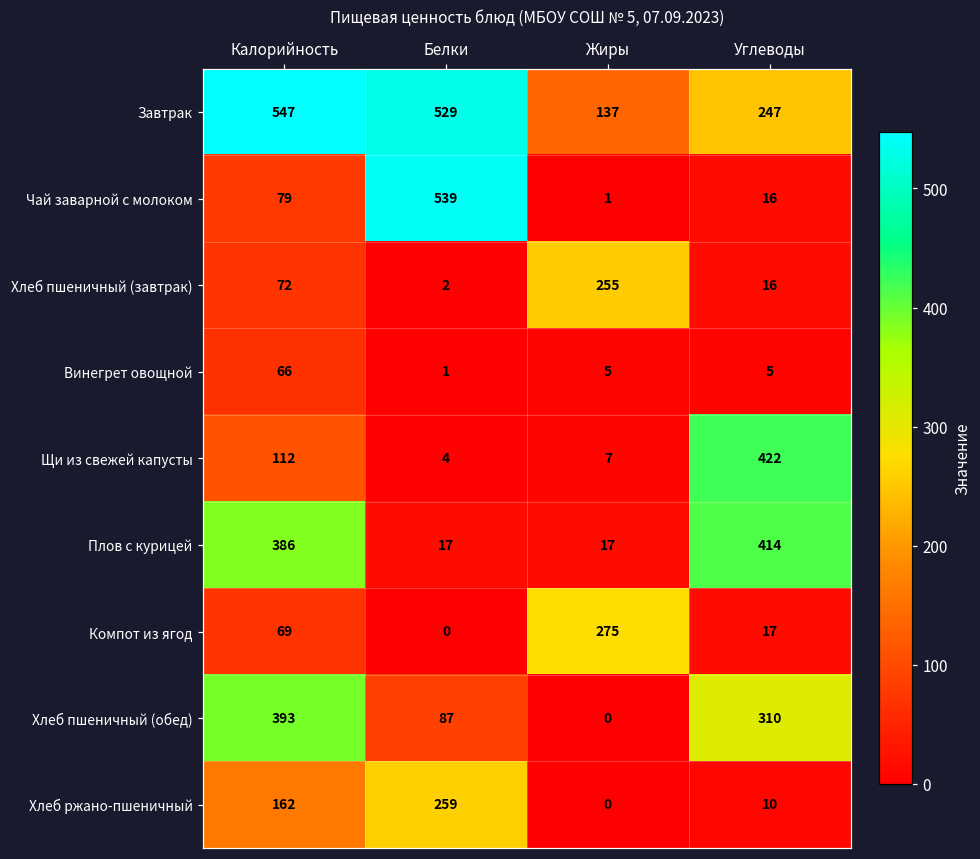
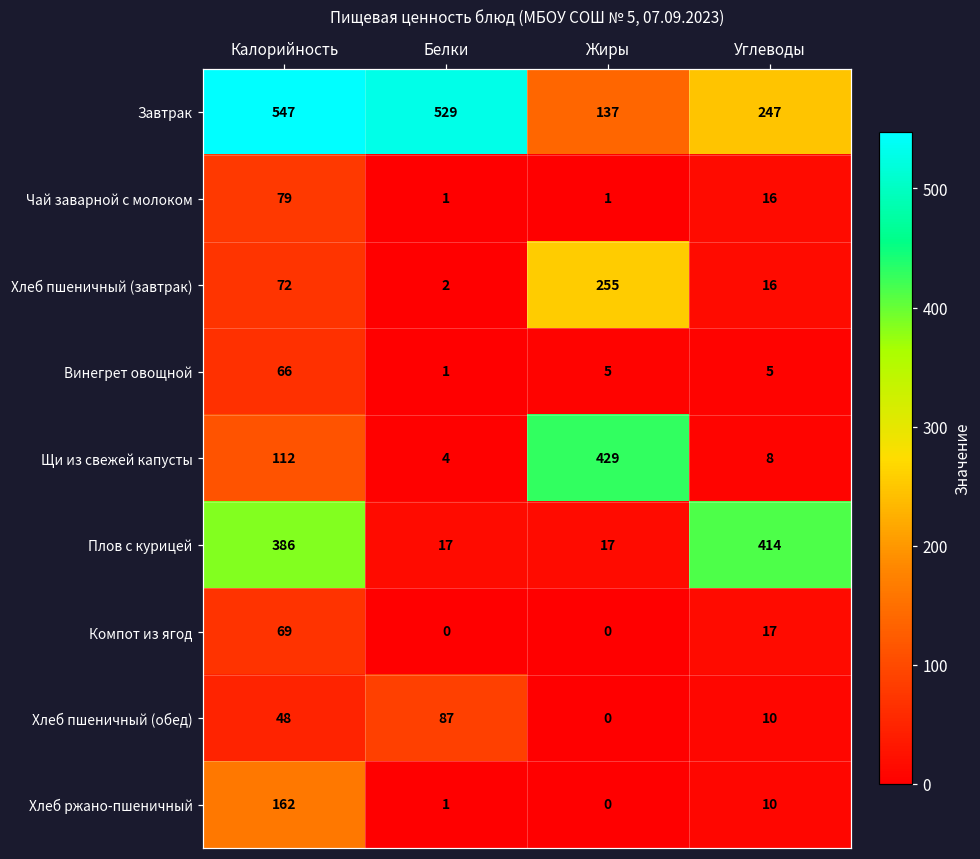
  {
    "Завтрак": {
      "Калорийность": 547,
      "Белки": 529,
      "Жиры": 137,
      "Углеводы": 247
    },
    "Чай заварной с молоком": {
      "Калорийность": 79,
-     "Белки": 539,
+     "Белки": 1,
      "Жиры": 1,
      "Углеводы": 16
    },
    "Хлеб пшеничный (завтрак)": {
      "Калорийность": 72,
      "Белки": 2,
      "Жиры": 255,
      "Углеводы": 16
    },
    "Винегрет овощной": {
      "Калорийность": 66,
      "Белки": 1,
      "Жиры": 5,
      "Углеводы": 5
    },
    "Щи из свежей капусты": {
      "Калорийность": 112,
      "Белки": 4,
-     "Жиры": 7,
-     "Углеводы": 422
+     "Жиры": 429,
+     "Углеводы": 8
    },
    "Плов с курицей": {
      "Калорийность": 386,
      "Белки": 17,
      "Жиры": 17,
      "Углеводы": 414
    },
    "Компот из ягод": {
      "Калорийность": 69,
      "Белки": 0,
-     "Жиры": 275,
+     "Жиры": 0,
      "Углеводы": 17
    },
    "Хлеб пшеничный (обед)": {
-     "Калорийность": 393,
+     "Калорийность": 48,
      "Белки": 87,
      "Жиры": 0,
-     "Углеводы": 310
+     "Углеводы": 10
    },
    "Хлеб ржано-пшеничный": {
      "Калорийность": 162,
-     "Белки": 259,
+     "Белки": 1,
      "Жиры": 0,
      "Углеводы": 10
    }
  }
